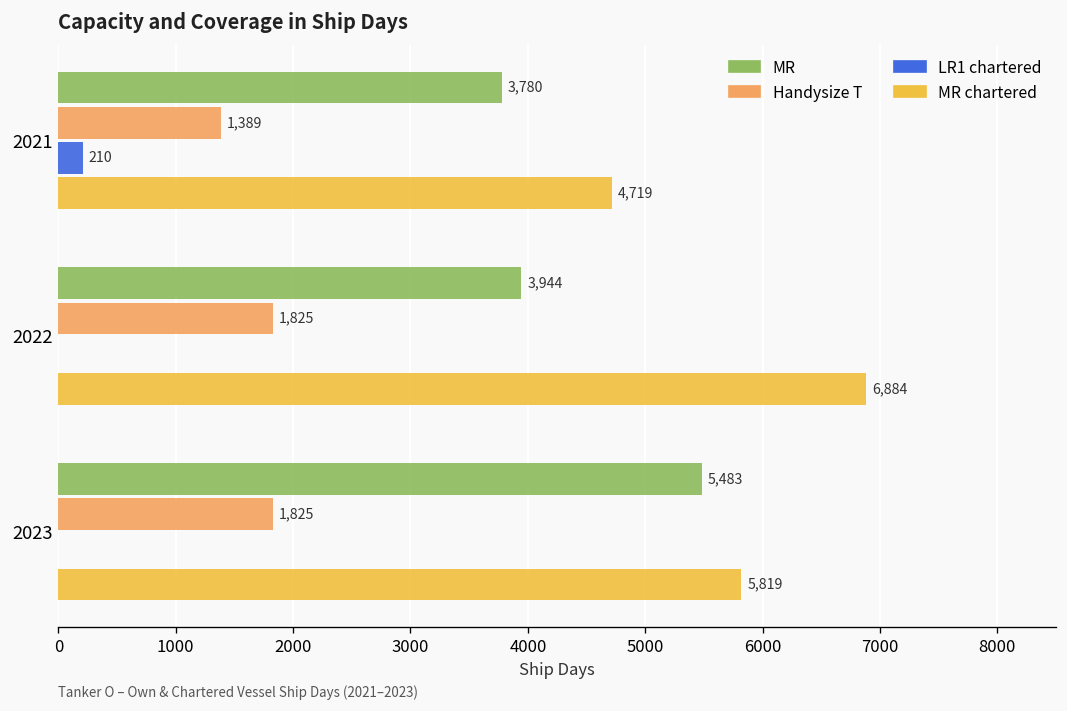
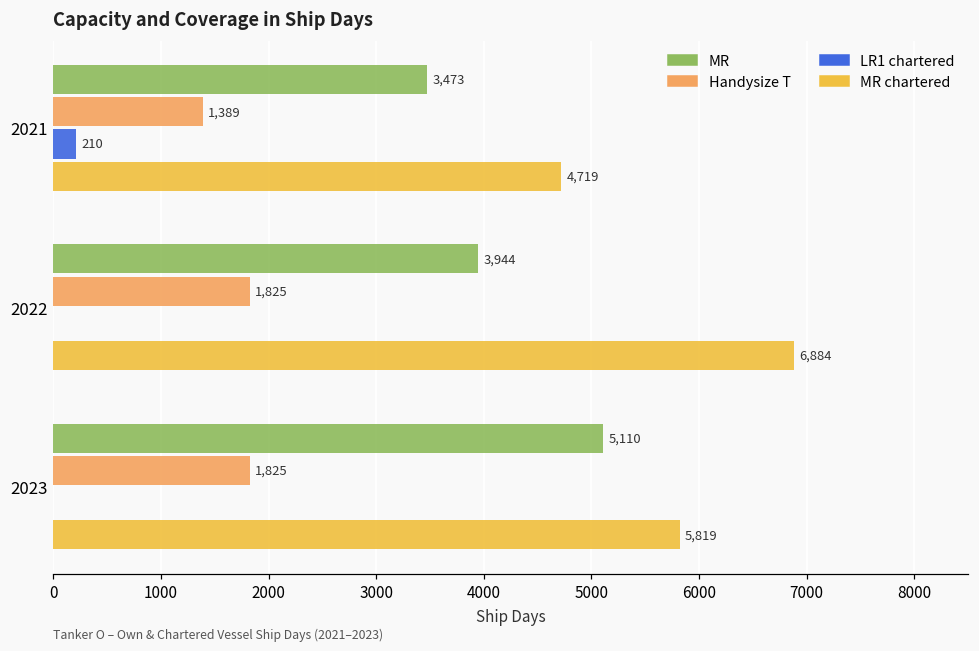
  {
    "MR": {
-     "2021": "3,780",
+     "2021": "3,473",
      "2022": "3,944",
-     "2023": "5,483"
+     "2023": "5,110"
    },
    "LR1 chartered": {
      "2021": "210"
    }
  }
